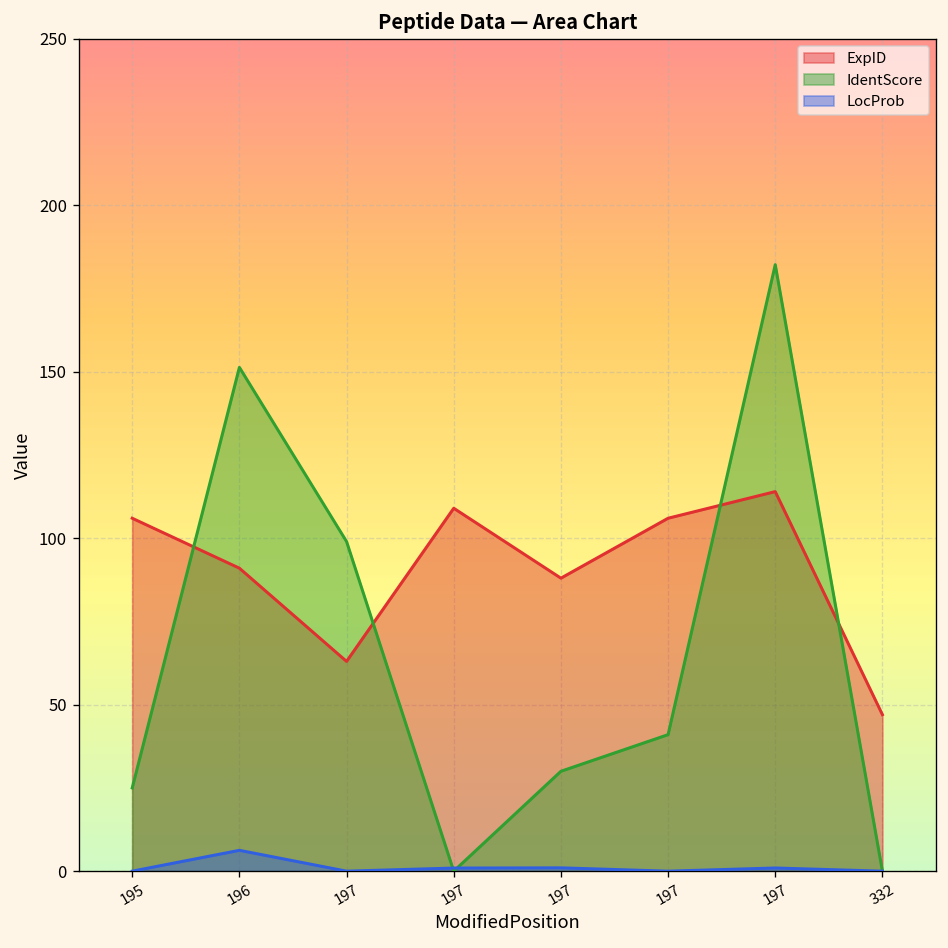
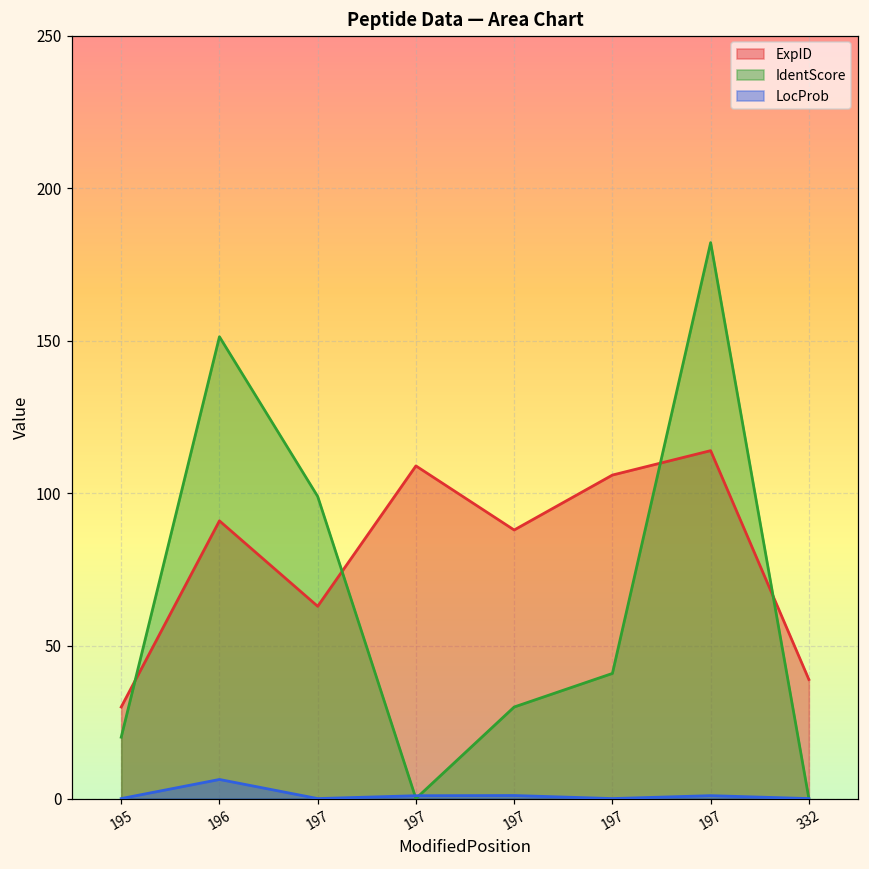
  {
    "ExpID": {
-     "195": 106,
+     "195": 30,
      "196": 91,
-     "332": 47
+     "332": 39
    },
    "IdentScore": {
-     "195": 25,
+     "195": 20,
      "196": 151
    },
    "LocProb": {
      "195": 0,
      "196": 6
    }
  }
